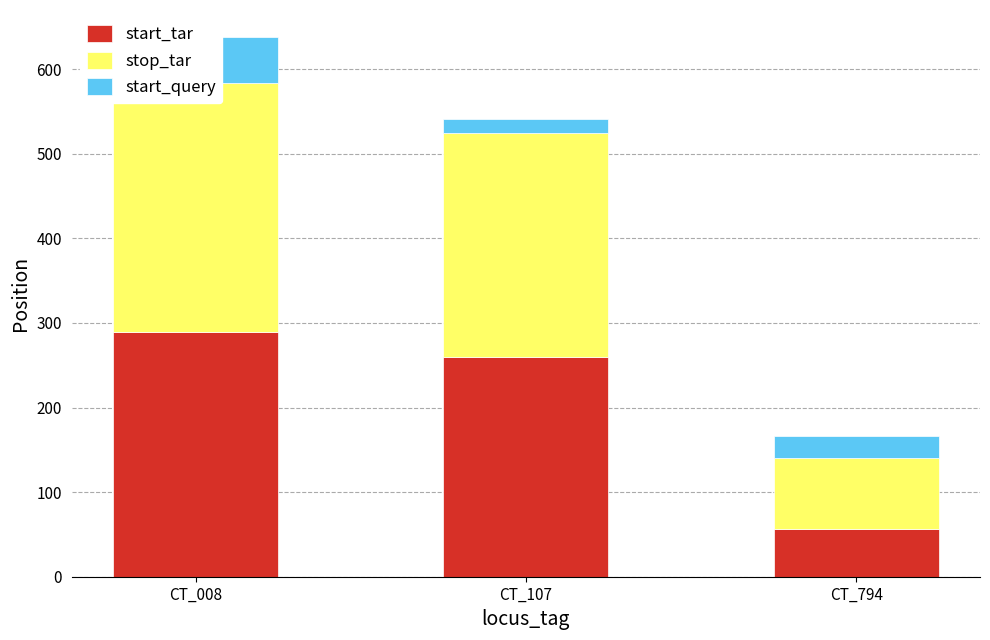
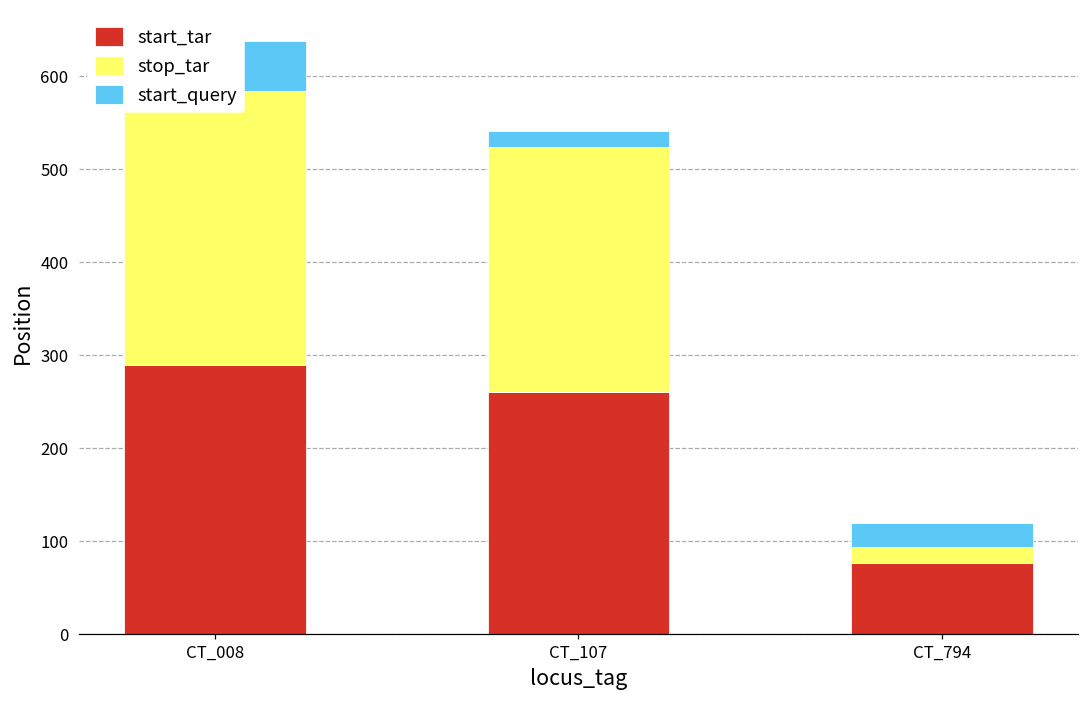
  {
    "start_tar": {
      "CT_008": 290,
      "CT_107": 260,
-     "CT_794": 60
+     "CT_794": 80
    },
    "stop_tar": {
      "CT_107": 260,
-     "CT_794": 80
+     "CT_794": 20
    },
    "start_query": {
      "CT_107": 20,
      "CT_794": 30
    }
  }
